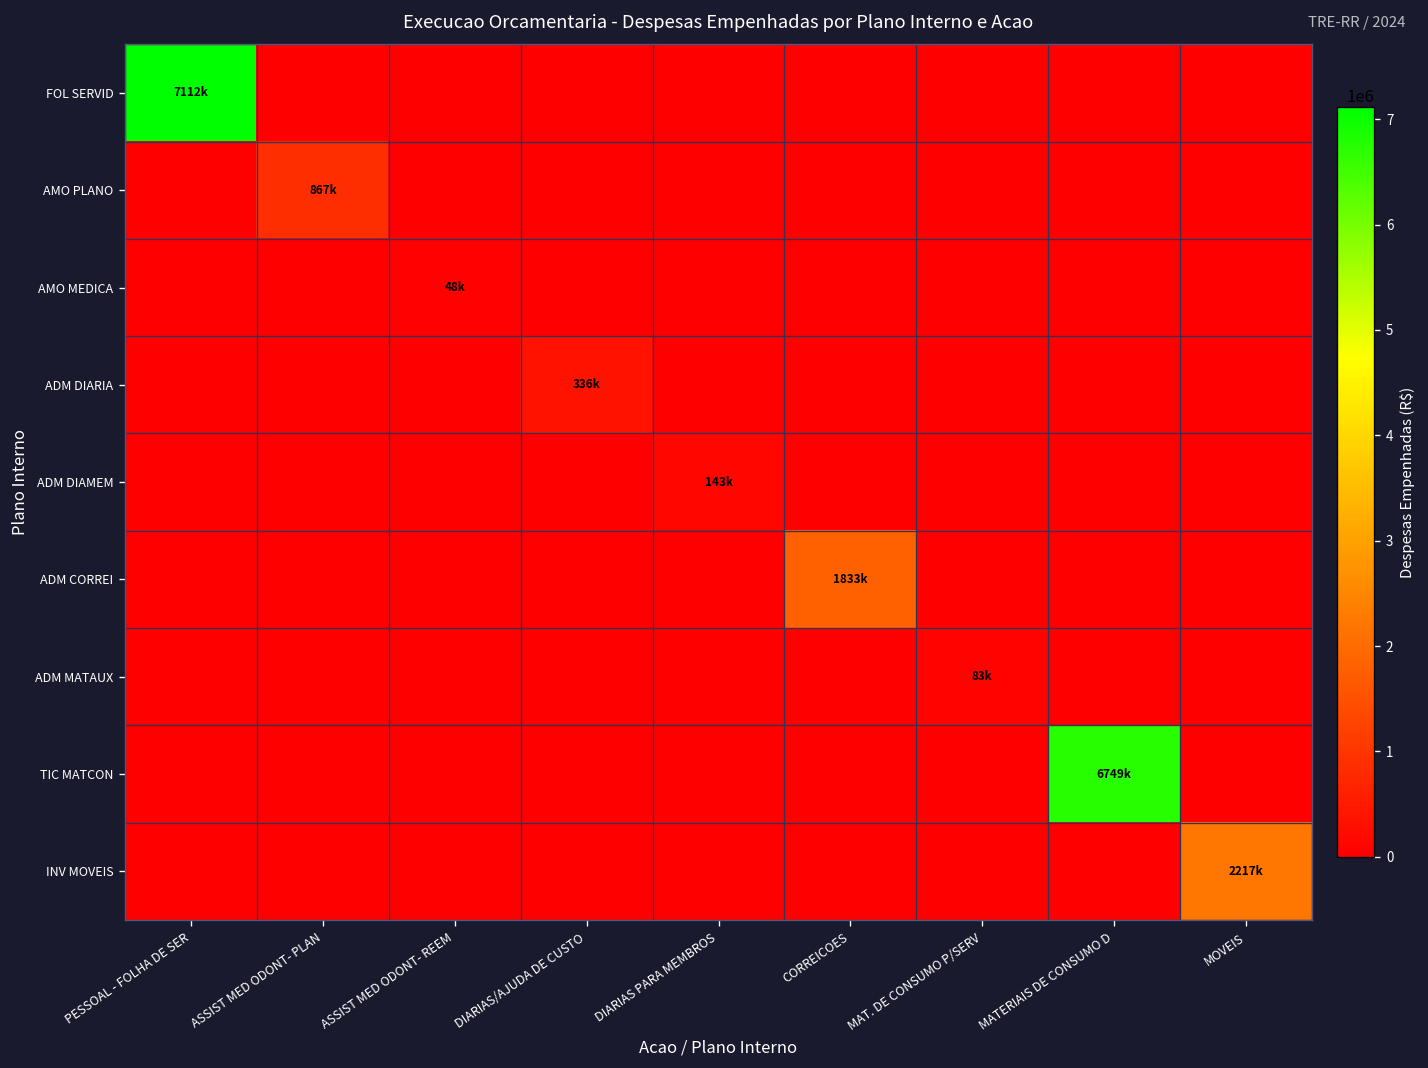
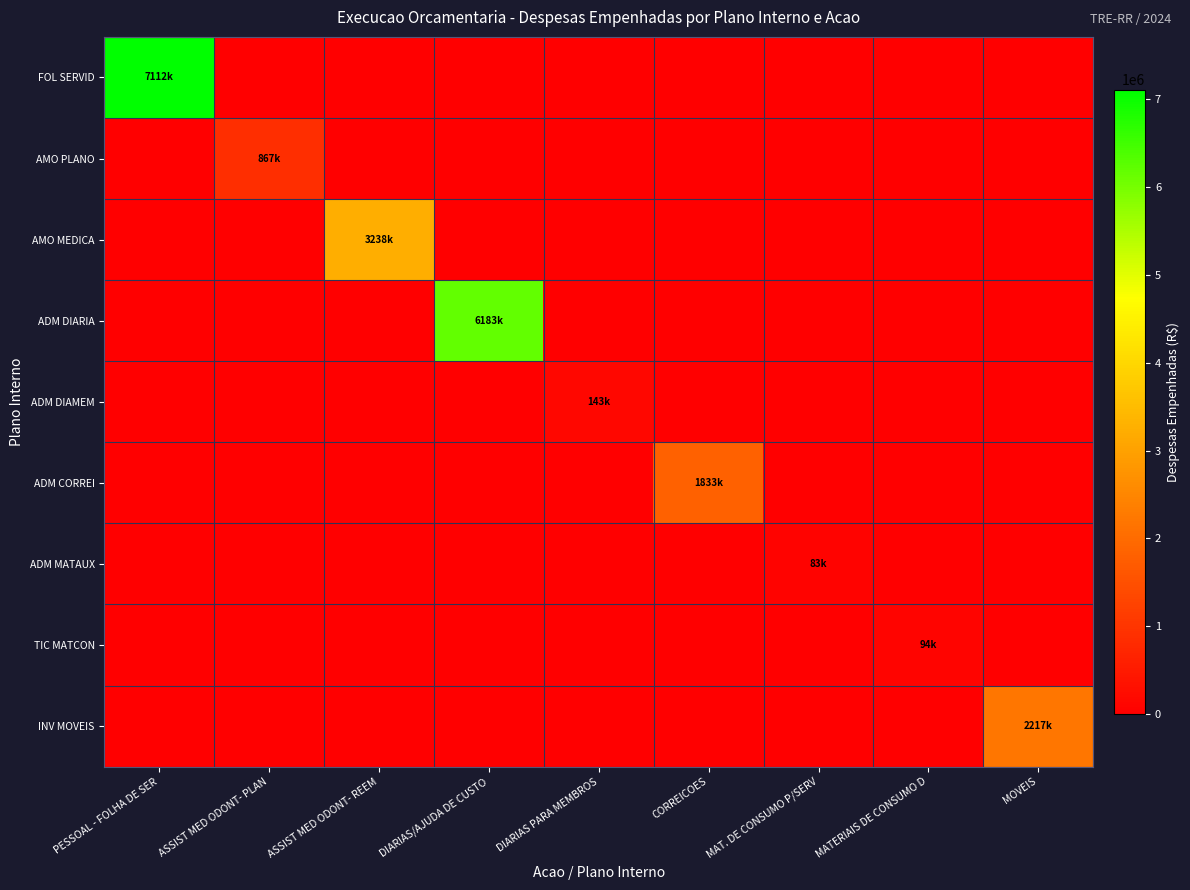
  {
    "FOL SERVID": {
      "PESSOAL - FOLHA DE SER": "7112k"
    },
    "AMO PLANO": {
      "ASSIST MED ODONT- PLAN": "867k"
    },
    "AMO MEDICA": {
-     "ASSIST MED ODONT- REEM": "48k"
+     "ASSIST MED ODONT- REEM": "3238k"
    },
    "ADM DIARIA": {
-     "DIARIAS/AJUDA DE CUSTO": "336k"
+     "DIARIAS/AJUDA DE CUSTO": "6183k"
    },
    "ADM DIAMEM": {
      "DIARIAS PARA MEMBROS": "143k"
    },
    "ADM CORREI": {
      "CORREICOES": "1833k"
    },
    "ADM MATAUX": {
      "MAT. DE CONSUMO P/SERV": "83k"
    },
    "TIC MATCON": {
-     "MATERIAIS DE CONSUMO D": "6749k"
+     "MATERIAIS DE CONSUMO D": "94k"
    },
    "INV MOVEIS": {
      "MOVEIS": "2217k"
    }
  }
